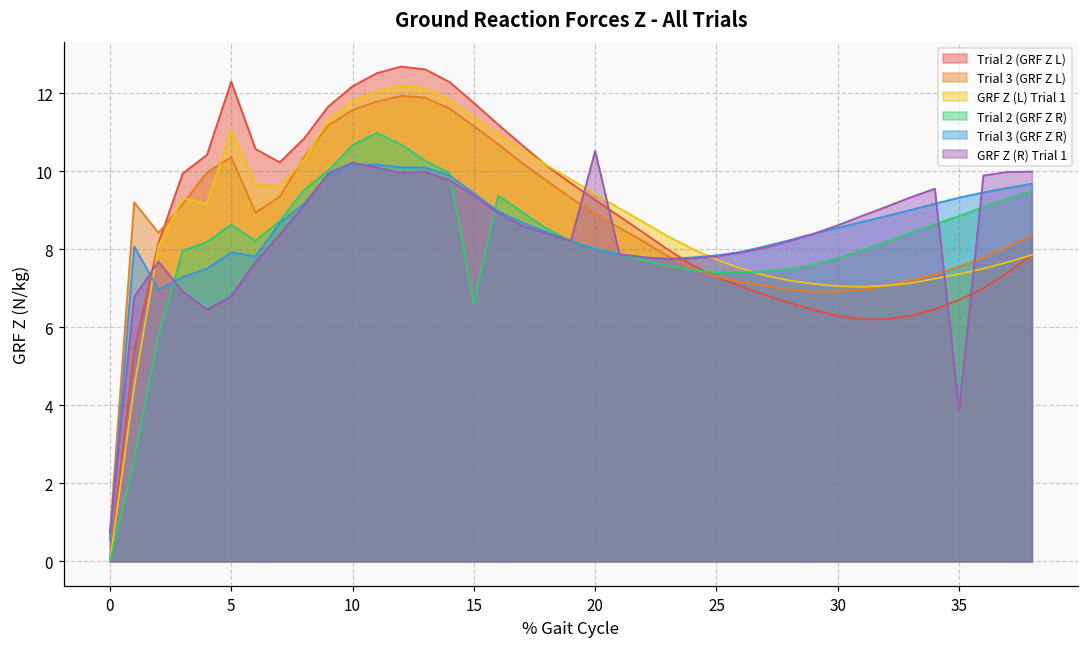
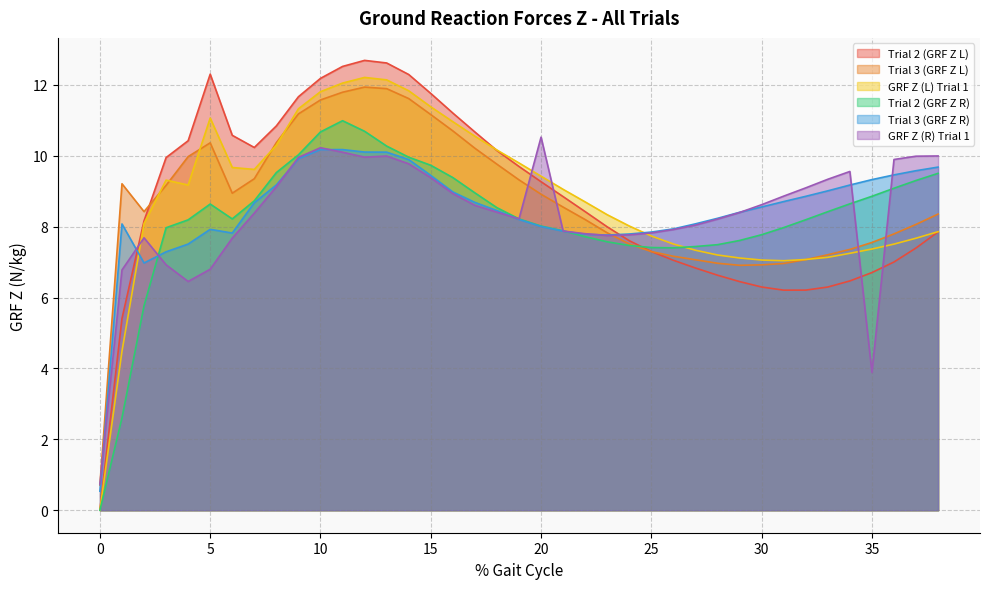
  {
    "Trial 2 (GRF Z R)": {
      "5": 8.6,
      "10": 10.7,
-     "15": 6.6,
+     "15": 9.7,
      "25": 7.4,
      "30": 7.8,
      "35": 8.9
    },
    "Trial 3 (GRF Z R)": {
      "0": 0.5,
      "5": 7.9,
      "35": 9.3
    },
    "GRF Z (R) Trial 1": {
      "5": 6.8,
      "20": 10.5,
      "35": 3.9
    }
  }
